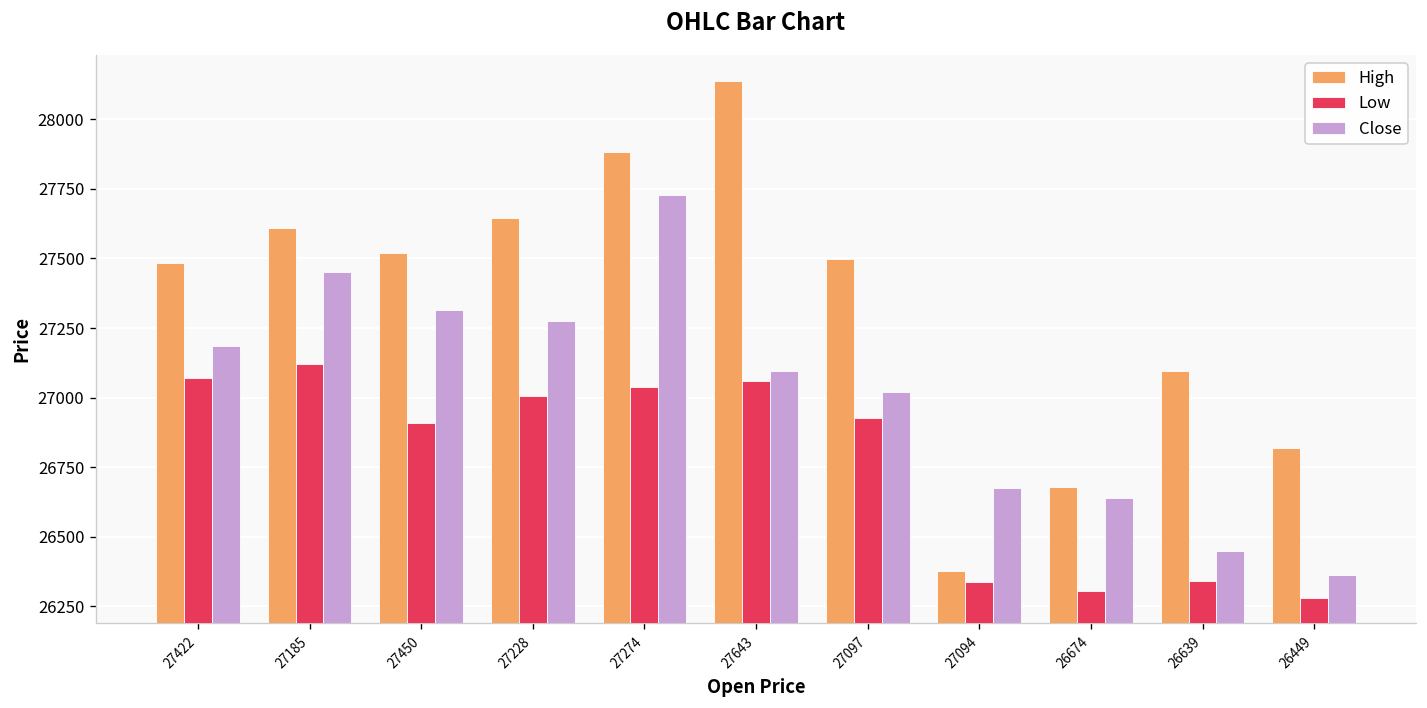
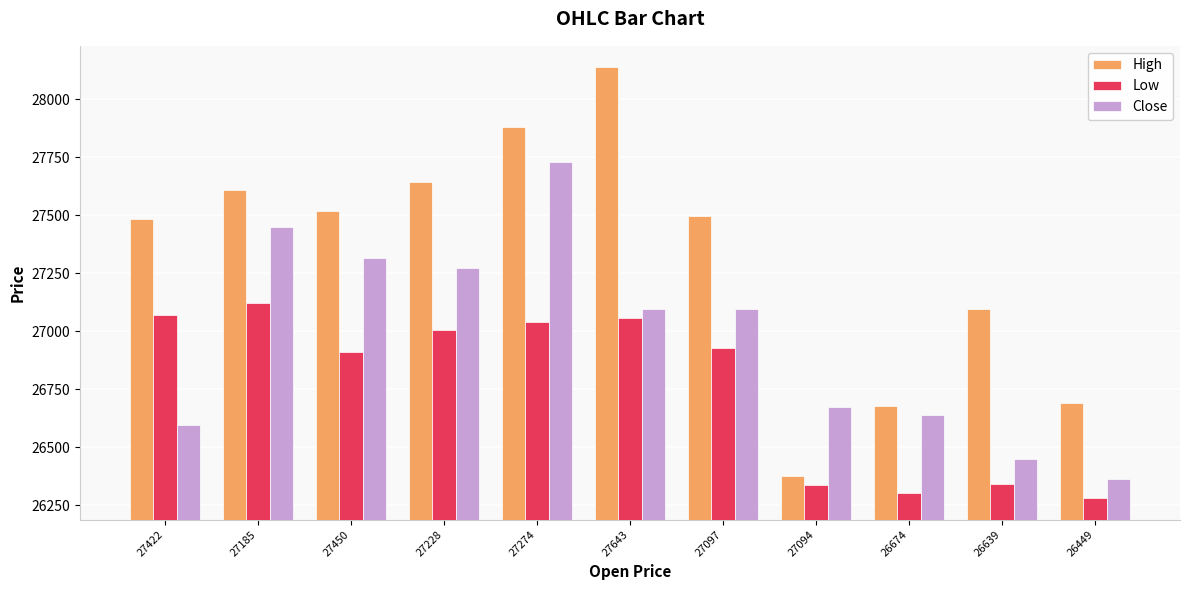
  {
    "High": {
      "27422": 27480,
      "27185": 27610,
      "27450": 27520,
      "27228": 27640,
      "27274": 27880,
      "27643": 28140,
      "27097": 27500,
      "27094": 26380,
      "26674": 26680,
      "26639": 27100,
-     "26449": 26820
+     "26449": 26690
    },
    "Low": {
      "27422": 27070,
      "27185": 27120,
      "27450": 26910,
      "27228": 27010,
      "27274": 27040,
      "27643": 27060,
      "27097": 26930,
      "27094": 26340,
      "26674": 26300,
      "26639": 26340,
      "26449": 26280
    },
    "Close": {
-     "27422": 27190,
+     "27422": 26590,
      "27185": 27450,
      "27450": 27310,
      "27228": 27270,
      "27274": 27730,
      "27643": 27100,
-     "27097": 27020,
+     "27097": 27090,
      "27094": 26670,
      "26674": 26640,
      "26639": 26450,
      "26449": 26360
    }
  }
